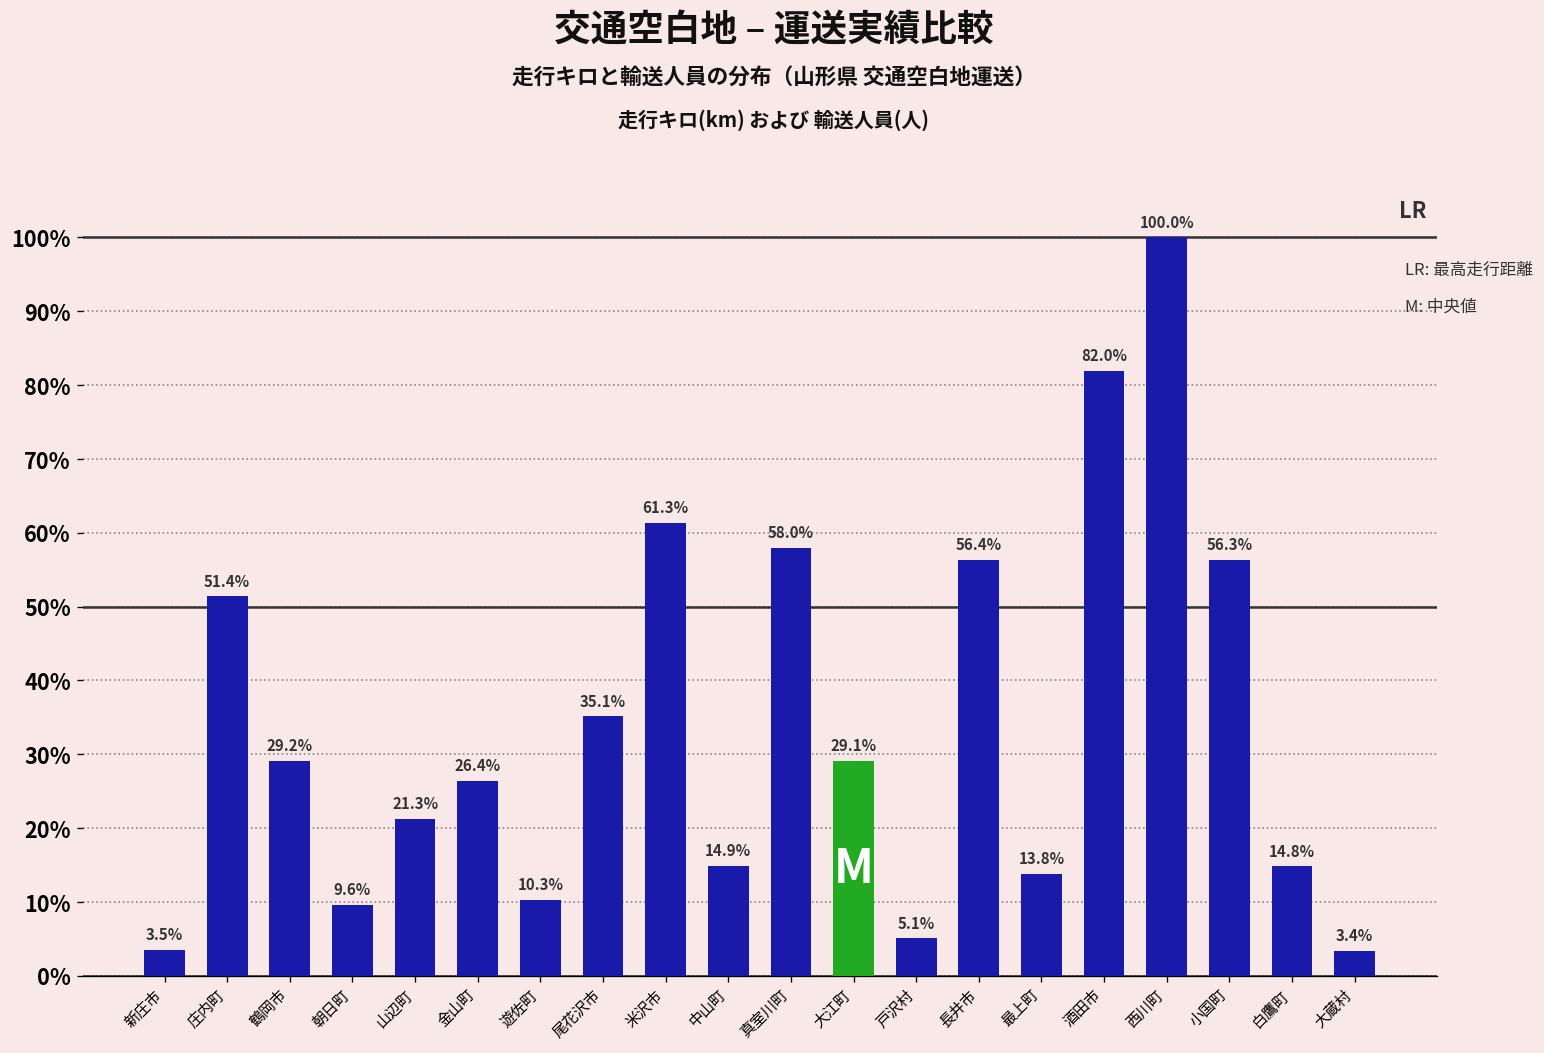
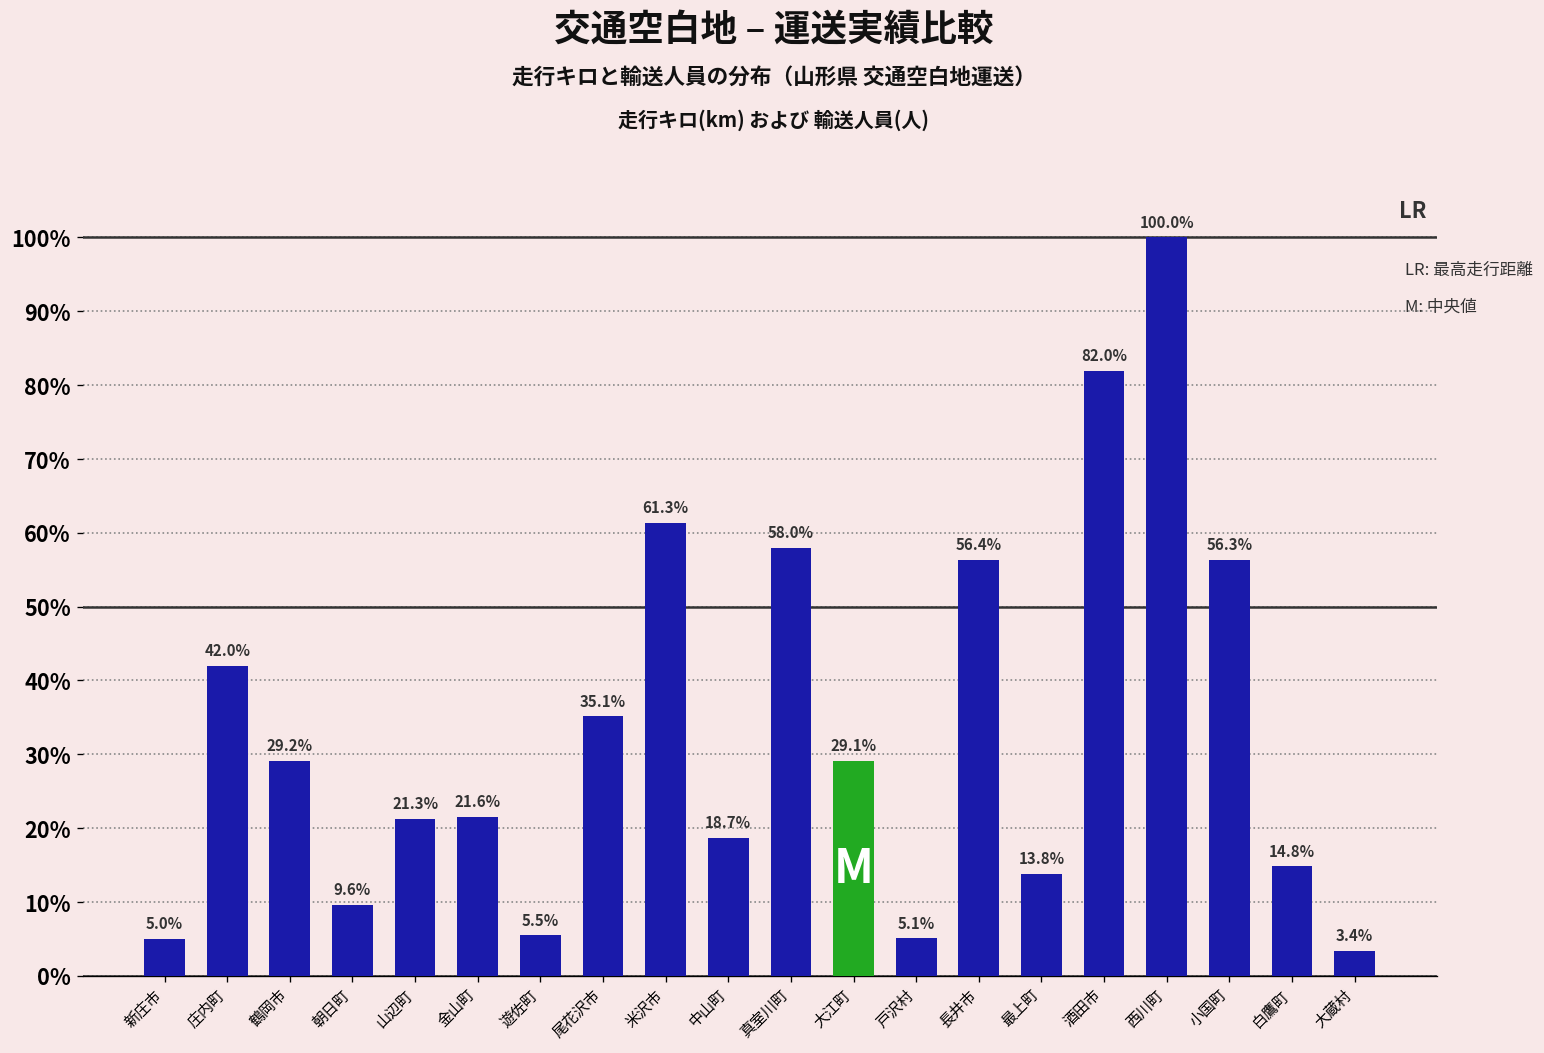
  {
-   "新庄市": "3.5%",
-   "庄内町": "51.4%",
+   "新庄市": "5.0%",
+   "庄内町": "42.0%",
    "鶴岡市": "29.2%",
    "朝日町": "9.6%",
    "山辺町": "21.3%",
-   "金山町": "26.4%",
-   "遊佐町": "10.3%",
+   "金山町": "21.6%",
+   "遊佐町": "5.5%",
    "尾花沢市": "35.1%",
    "米沢市": "61.3%",
-   "中山町": "14.9%",
+   "中山町": "18.7%",
    "真室川町": "58.0%",
    "大江町": "29.1%",
    "戸沢村": "5.1%",
    "長井市": "56.4%",
    "最上町": "13.8%",
    "酒田市": "82.0%",
    "西川町": "100.0%",
    "小国町": "56.3%",
    "白鷹町": "14.8%",
    "大蔵村": "3.4%"
  }
